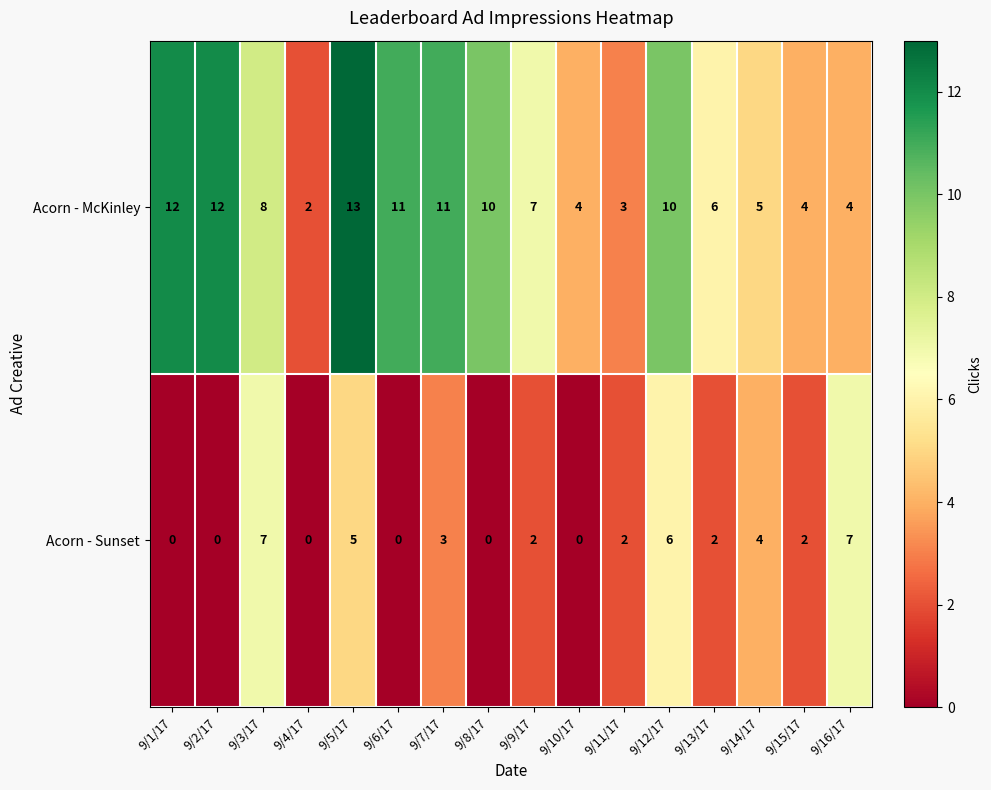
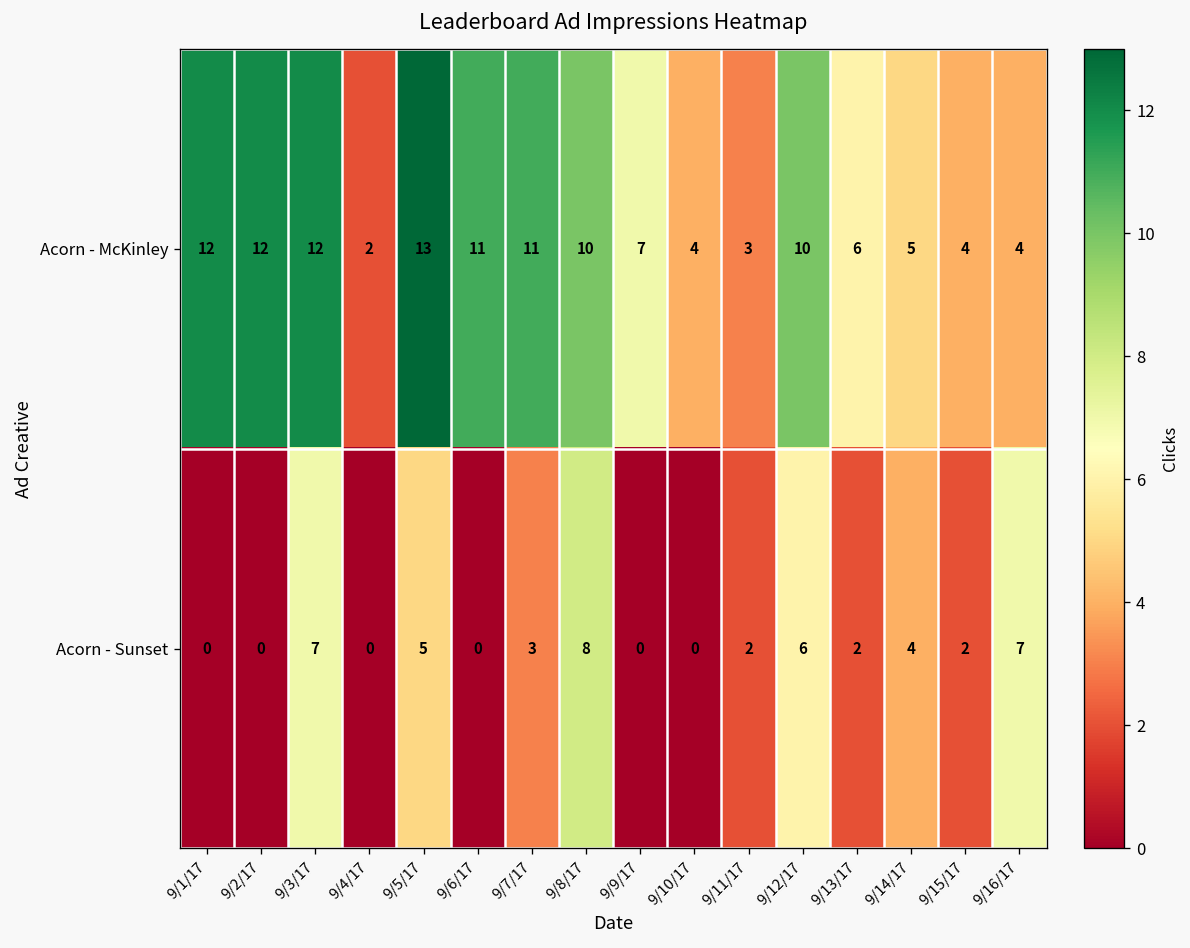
  {
    "Acorn - McKinley": {
      "9/1/17": 12,
      "9/2/17": 12,
-     "9/3/17": 8,
+     "9/3/17": 12,
      "9/4/17": 2,
      "9/5/17": 13,
      "9/6/17": 11,
      "9/7/17": 11,
      "9/8/17": 10,
      "9/9/17": 7,
      "9/10/17": 4,
      "9/11/17": 3,
      "9/12/17": 10,
      "9/13/17": 6,
      "9/14/17": 5,
      "9/15/17": 4,
      "9/16/17": 4
    },
    "Acorn - Sunset": {
      "9/1/17": 0,
      "9/2/17": 0,
      "9/3/17": 7,
      "9/4/17": 0,
      "9/5/17": 5,
      "9/6/17": 0,
      "9/7/17": 3,
-     "9/8/17": 0,
-     "9/9/17": 2,
+     "9/8/17": 8,
+     "9/9/17": 0,
      "9/10/17": 0,
      "9/11/17": 2,
      "9/12/17": 6,
      "9/13/17": 2,
      "9/14/17": 4,
      "9/15/17": 2,
      "9/16/17": 7
    }
  }
